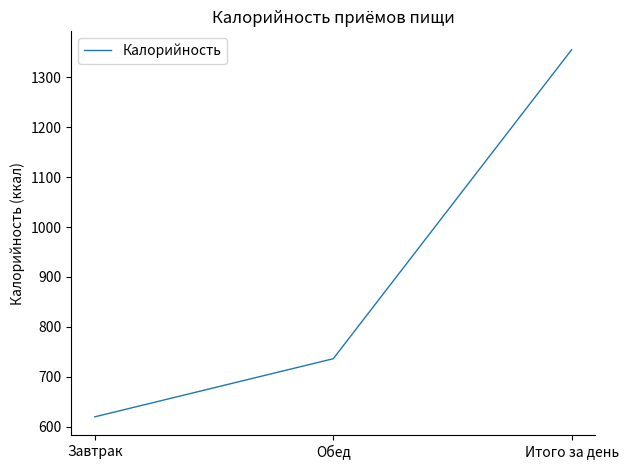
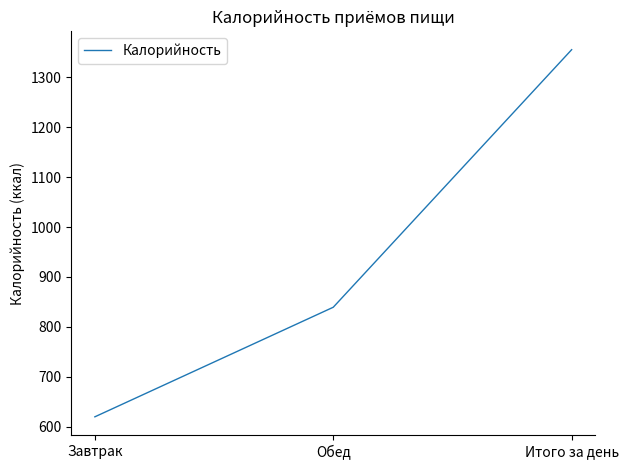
  {
    "Завтрак": 620,
-   "Обед": 740,
+   "Обед": 840,
    "Итого за день": 1360
  }
